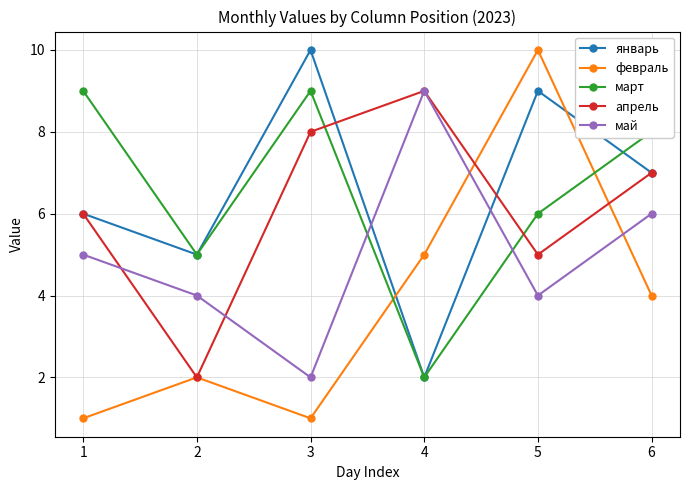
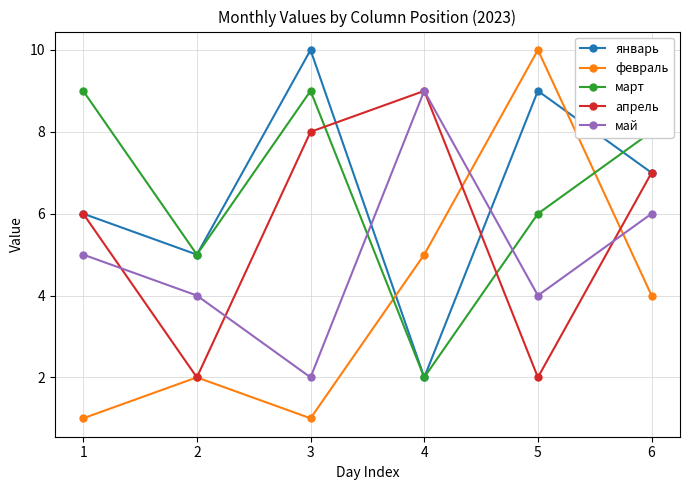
  {
    "январь": {
      "3": 10,
      "5": 9
    },
    "февраль": {
      "1": 1,
      "3": 1,
      "4": 5,
      "5": 10,
      "6": 4
    },
    "март": {
      "1": 9,
      "3": 9,
      "5": 6
    },
    "апрель": {
      "3": 8,
-     "5": 5
+     "5": 2
    },
    "май": {
      "1": 5,
      "2": 4,
      "3": 2,
      "5": 4,
      "6": 6
    }
  }
